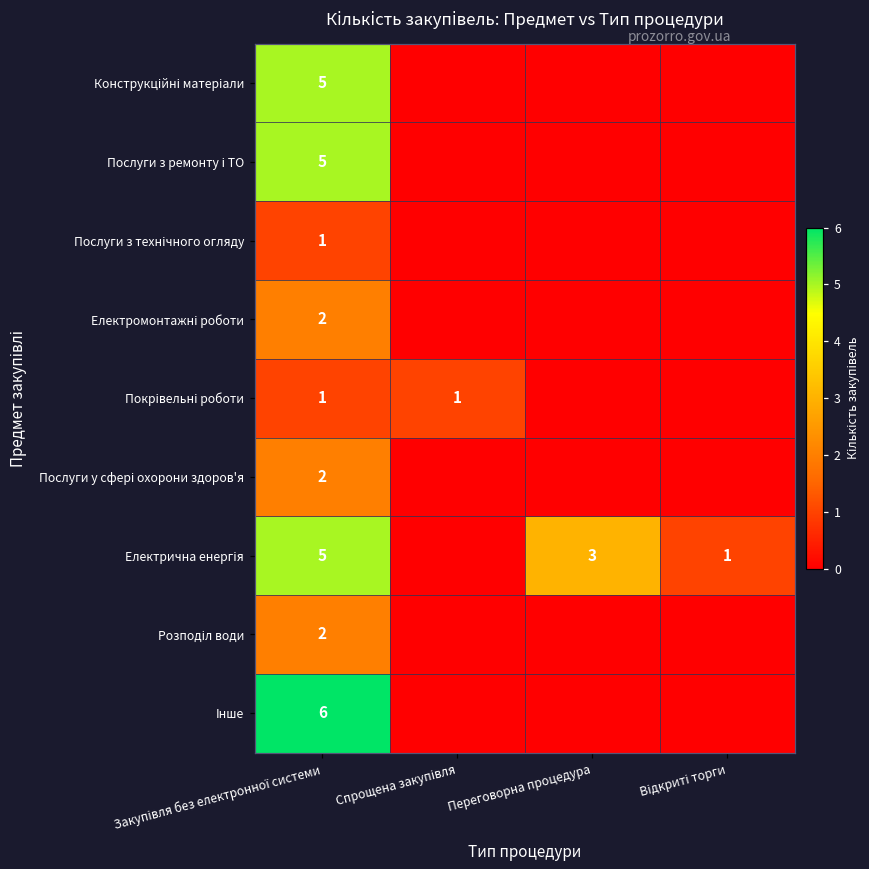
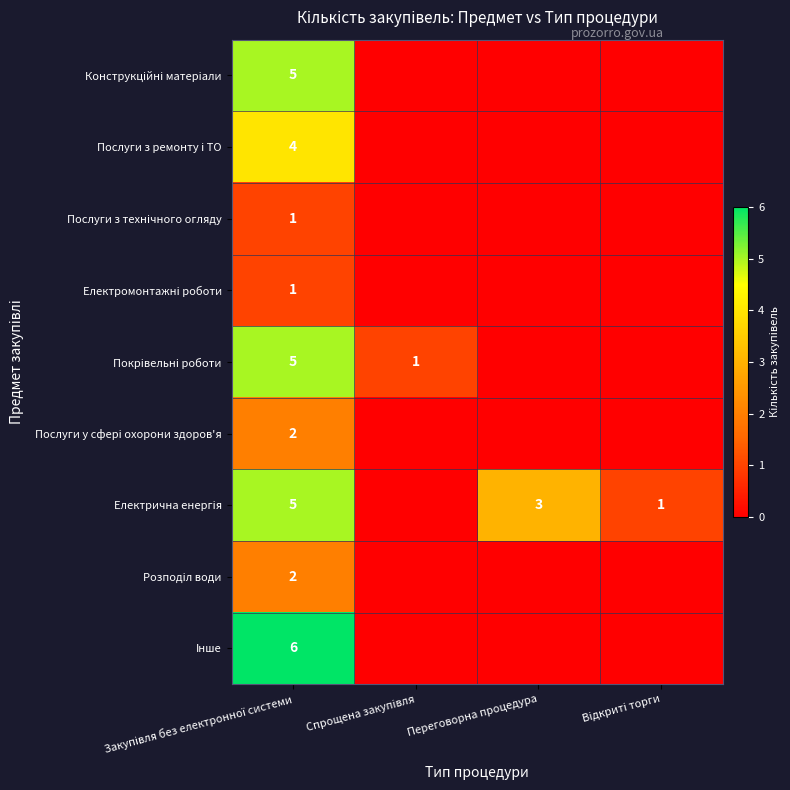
  {
    "Конструкційні матеріали": {
      "Закупівля без електронної системи": 5
    },
    "Послуги з ремонту і ТО": {
-     "Закупівля без електронної системи": 5
+     "Закупівля без електронної системи": 4
    },
    "Послуги з технічного огляду": {
      "Закупівля без електронної системи": 1
    },
    "Електромонтажні роботи": {
-     "Закупівля без електронної системи": 2
+     "Закупівля без електронної системи": 1
    },
    "Покрівельні роботи": {
-     "Закупівля без електронної системи": 1,
+     "Закупівля без електронної системи": 5,
      "Спрощена закупівля": 1
    },
    "Послуги у сфері охорони здоров'я": {
      "Закупівля без електронної системи": 2
    },
    "Електрична енергія": {
      "Закупівля без електронної системи": 5,
      "Переговорна процедура": 3,
      "Відкриті торги": 1
    },
    "Розподіл води": {
      "Закупівля без електронної системи": 2
    },
    "Інше": {
      "Закупівля без електронної системи": 6
    }
  }
